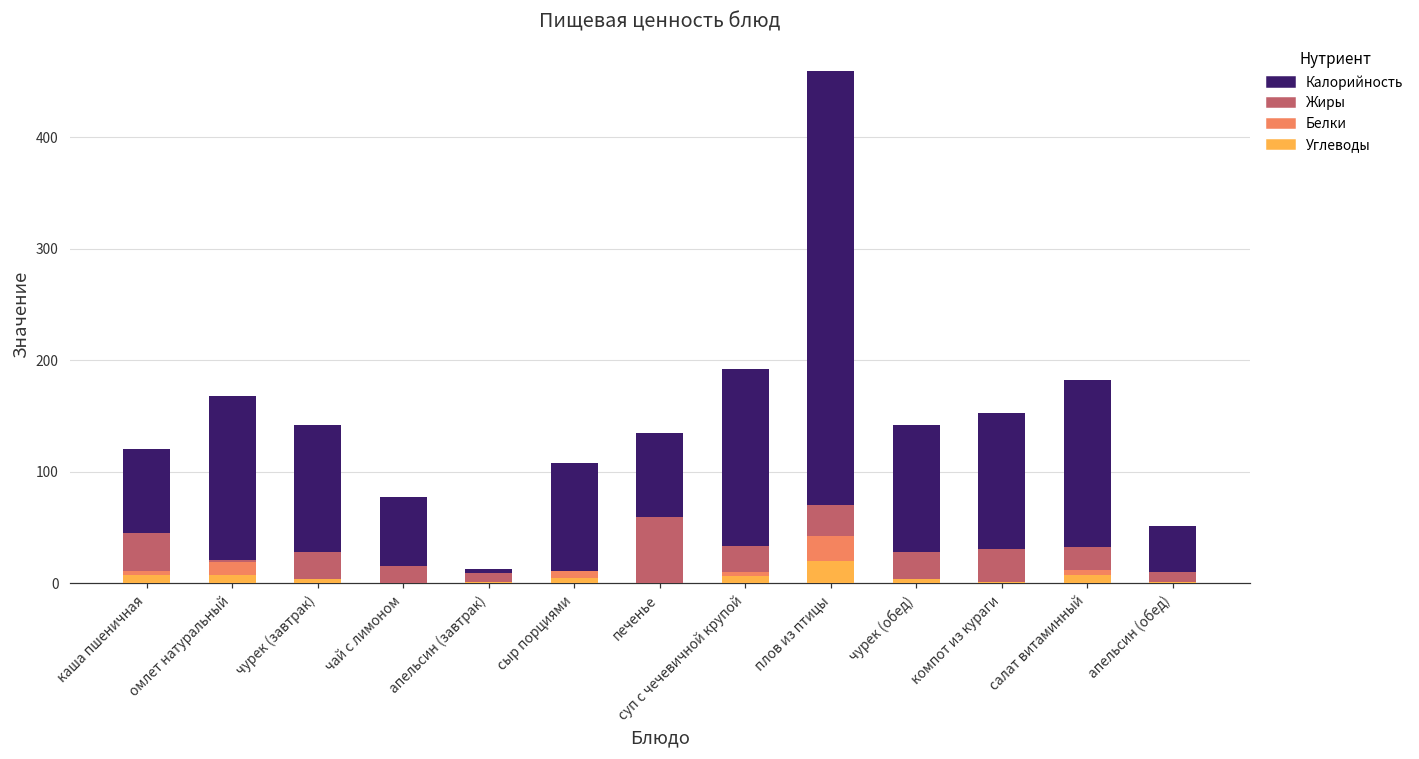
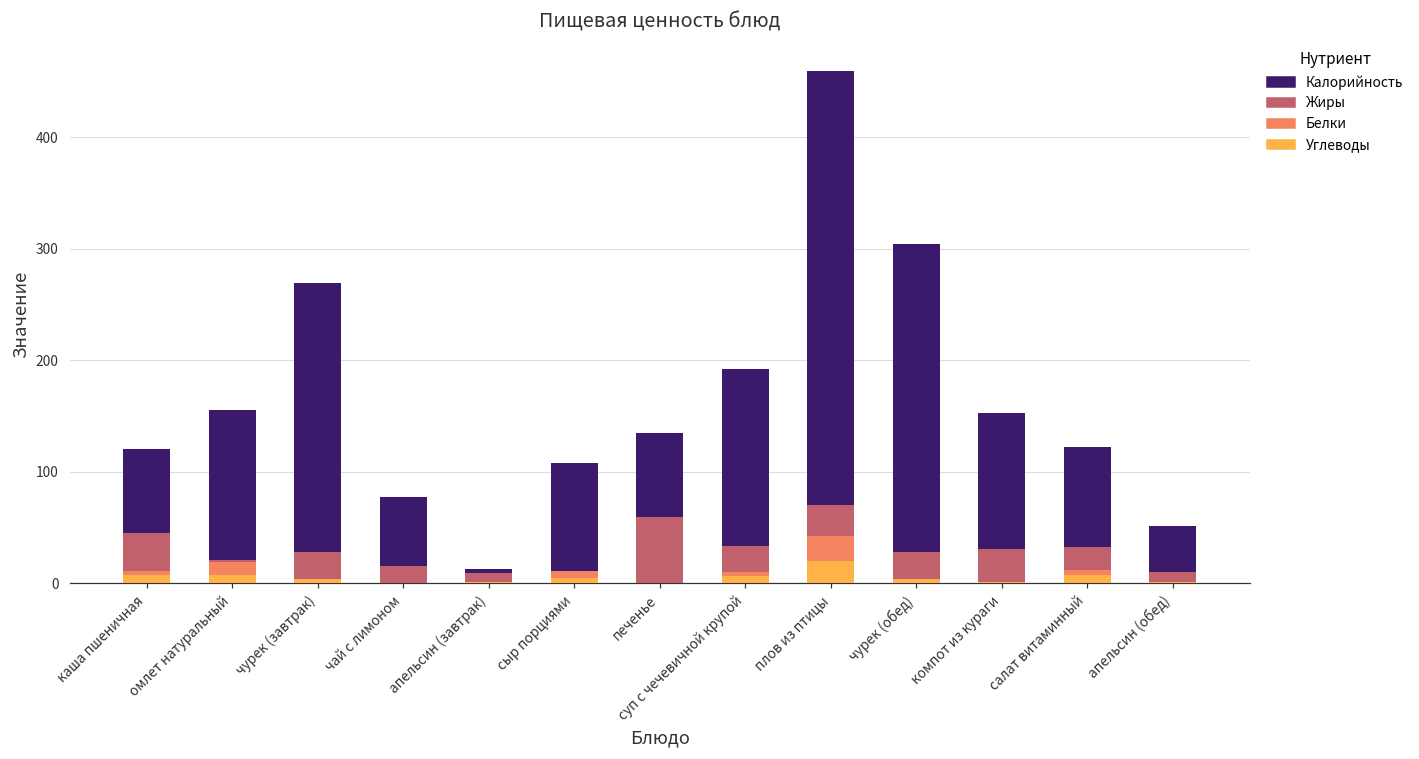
  {
    "Калорийность": {
      "каша пшеничная": 75,
-     "омлет натуральный": 147,
-     "чурек (завтрак)": 114,
+     "омлет натуральный": 134,
+     "чурек (завтрак)": 241,
      "чай с лимоном": 62,
      "апельсин (завтрак)": 4,
      "сыр порциями": 97,
      "печенье": 76,
      "суп с чечевичной крупой": 159,
      "плов из птицы": 389,
-     "чурек (обед)": 114,
+     "чурек (обед)": 276,
      "компот из кураги": 122,
-     "салат витаминный": 150,
+     "салат витаминный": 90,
      "апельсин (обед)": 41
    }
  }
